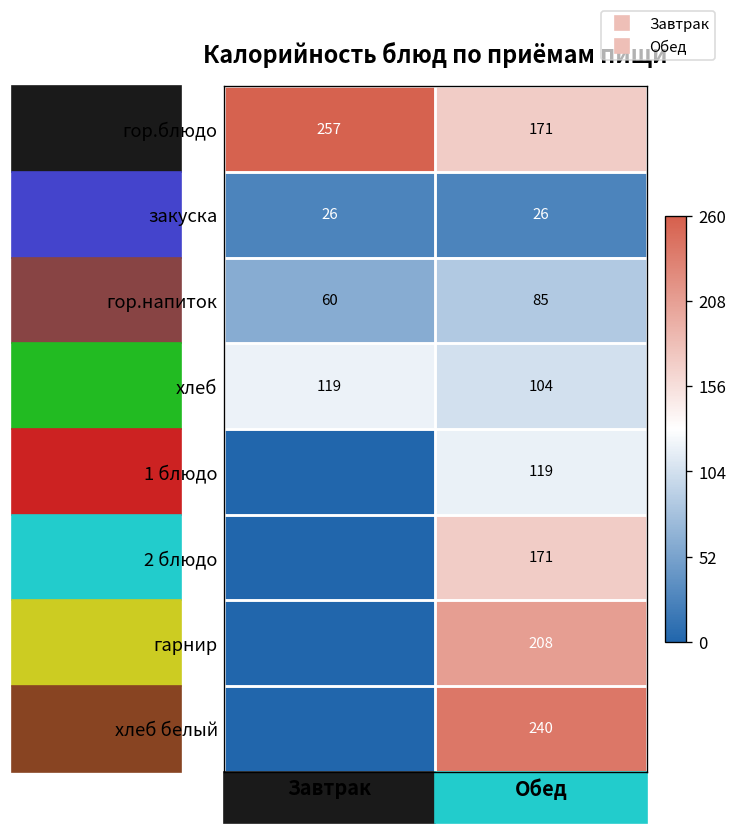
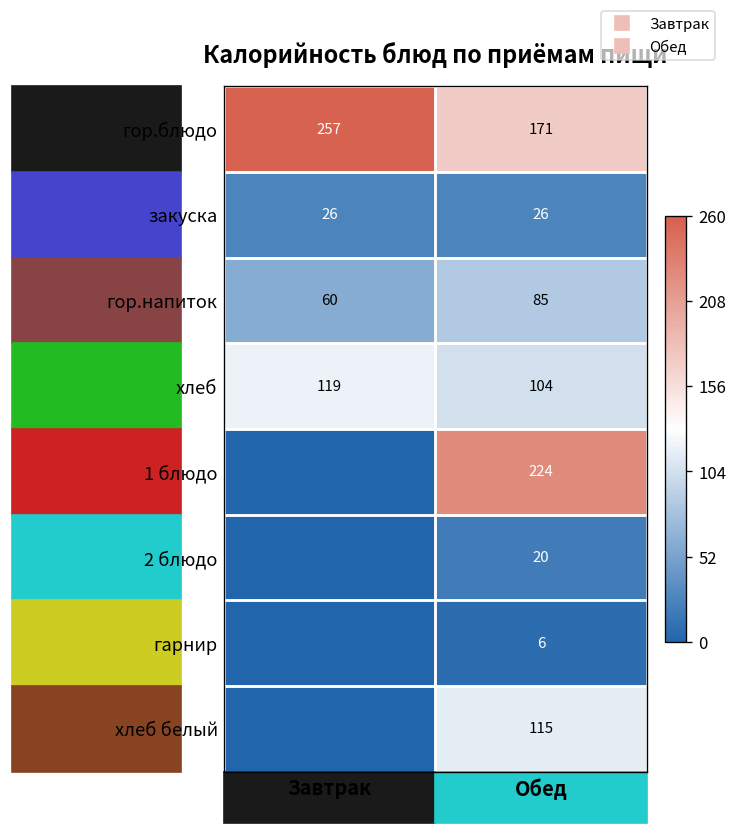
  {
    "закуска": {
      "Обед": 26
    },
    "гор.напиток": {
      "Обед": 85
    },
    "хлеб": {
      "Обед": 104
    },
    "1 блюдо": {
-     "Обед": 119
+     "Обед": 224
    },
    "2 блюдо": {
-     "Обед": 171
+     "Обед": 20
    },
    "гарнир": {
-     "Обед": 208
+     "Обед": 6
    },
    "хлеб белый": {
-     "Обед": 240
+     "Обед": 115
    }
  }
